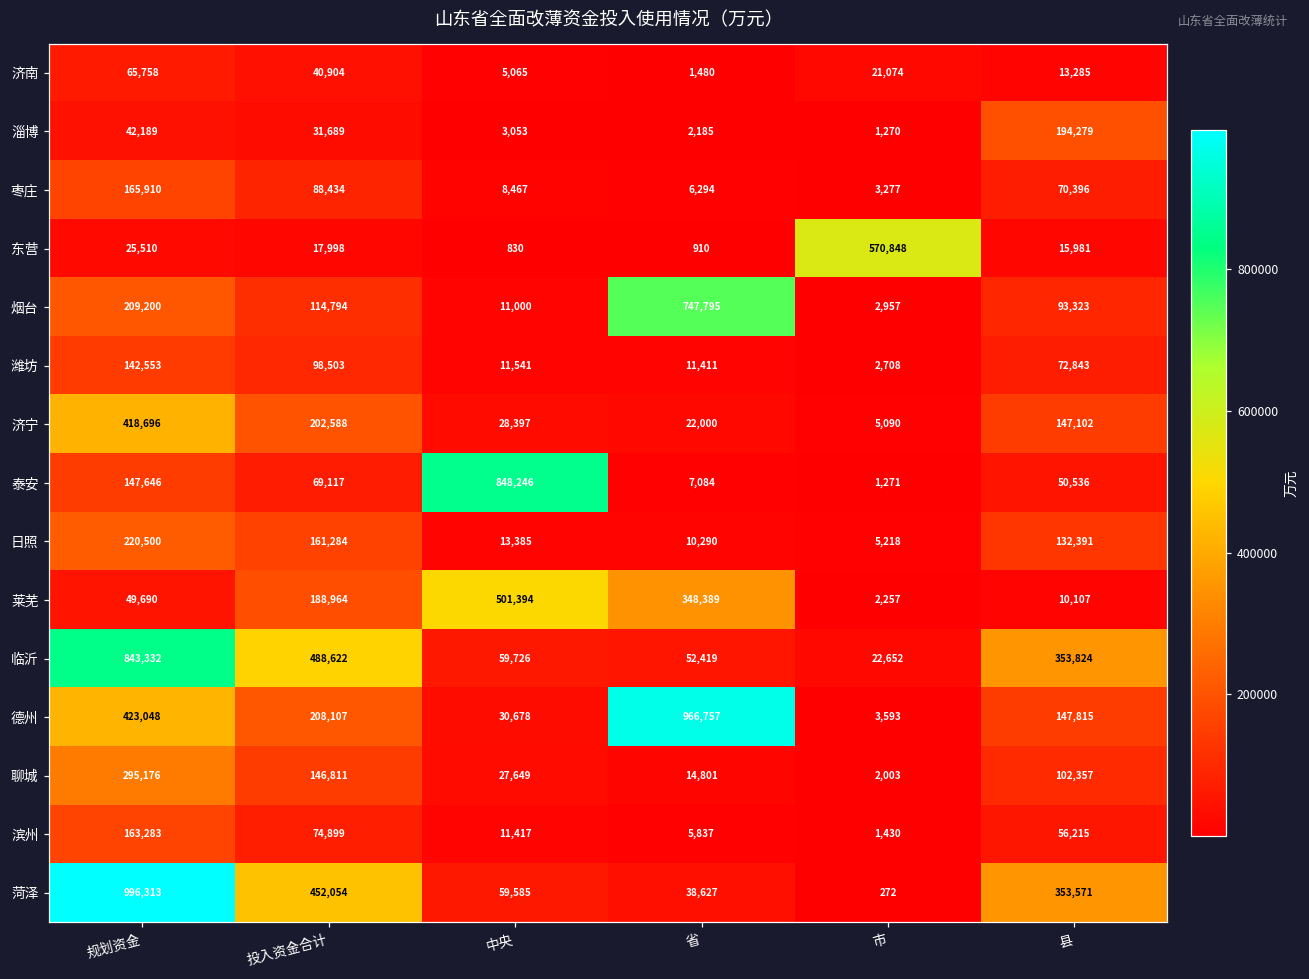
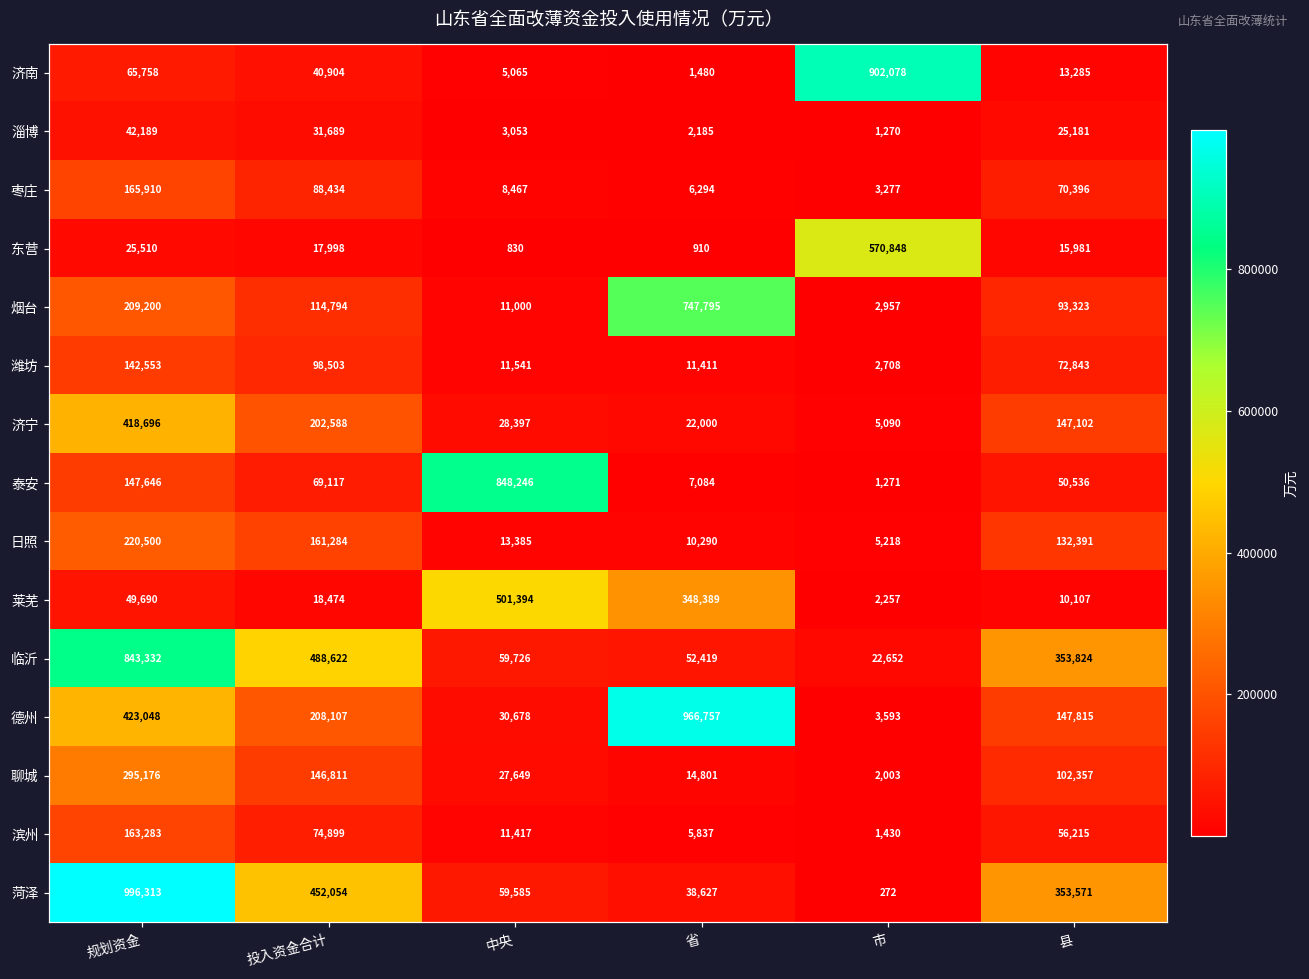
  {
    "济南": {
      "规划资金": "65,758",
      "投入资金合计": "40,904",
      "中央": "5,065",
      "省": "1,480",
-     "市": "21,074",
+     "市": "902,078",
      "县": "13,285"
    },
    "淄博": {
      "规划资金": "42,189",
      "投入资金合计": "31,689",
      "中央": "3,053",
      "省": "2,185",
      "市": "1,270",
-     "县": "194,279"
+     "县": "25,181"
    },
    "枣庄": {
      "规划资金": "165,910",
      "投入资金合计": "88,434",
      "中央": "8,467",
      "省": "6,294",
      "市": "3,277",
      "县": "70,396"
    },
    "东营": {
      "规划资金": "25,510",
      "投入资金合计": "17,998",
      "中央": "830",
      "省": "910",
      "市": "570,848",
      "县": "15,981"
    },
    "烟台": {
      "规划资金": "209,200",
      "投入资金合计": "114,794",
      "中央": "11,000",
      "省": "747,795",
      "市": "2,957",
      "县": "93,323"
    },
    "潍坊": {
      "规划资金": "142,553",
      "投入资金合计": "98,503",
      "中央": "11,541",
      "省": "11,411",
      "市": "2,708",
      "县": "72,843"
    },
    "济宁": {
      "规划资金": "418,696",
      "投入资金合计": "202,588",
      "中央": "28,397",
      "省": "22,000",
      "市": "5,090",
      "县": "147,102"
    },
    "泰安": {
      "规划资金": "147,646",
      "投入资金合计": "69,117",
      "中央": "848,246",
      "省": "7,084",
      "市": "1,271",
      "县": "50,536"
    },
    "日照": {
      "规划资金": "220,500",
      "投入资金合计": "161,284",
      "中央": "13,385",
      "省": "10,290",
      "市": "5,218",
      "县": "132,391"
    },
    "莱芜": {
      "规划资金": "49,690",
-     "投入资金合计": "188,964",
+     "投入资金合计": "18,474",
      "中央": "501,394",
      "省": "348,389",
      "市": "2,257",
      "县": "10,107"
    },
    "临沂": {
      "规划资金": "843,332",
      "投入资金合计": "488,622",
      "中央": "59,726",
      "省": "52,419",
      "市": "22,652",
      "县": "353,824"
    },
    "德州": {
      "规划资金": "423,048",
      "投入资金合计": "208,107",
      "中央": "30,678",
      "省": "966,757",
      "市": "3,593",
      "县": "147,815"
    },
    "聊城": {
      "规划资金": "295,176",
      "投入资金合计": "146,811",
      "中央": "27,649",
      "省": "14,801",
      "市": "2,003",
      "县": "102,357"
    },
    "滨州": {
      "规划资金": "163,283",
      "投入资金合计": "74,899",
      "中央": "11,417",
      "省": "5,837",
      "市": "1,430",
      "县": "56,215"
    },
    "菏泽": {
      "规划资金": "996,313",
      "投入资金合计": "452,054",
      "中央": "59,585",
      "省": "38,627",
      "市": "272",
      "县": "353,571"
    }
  }
